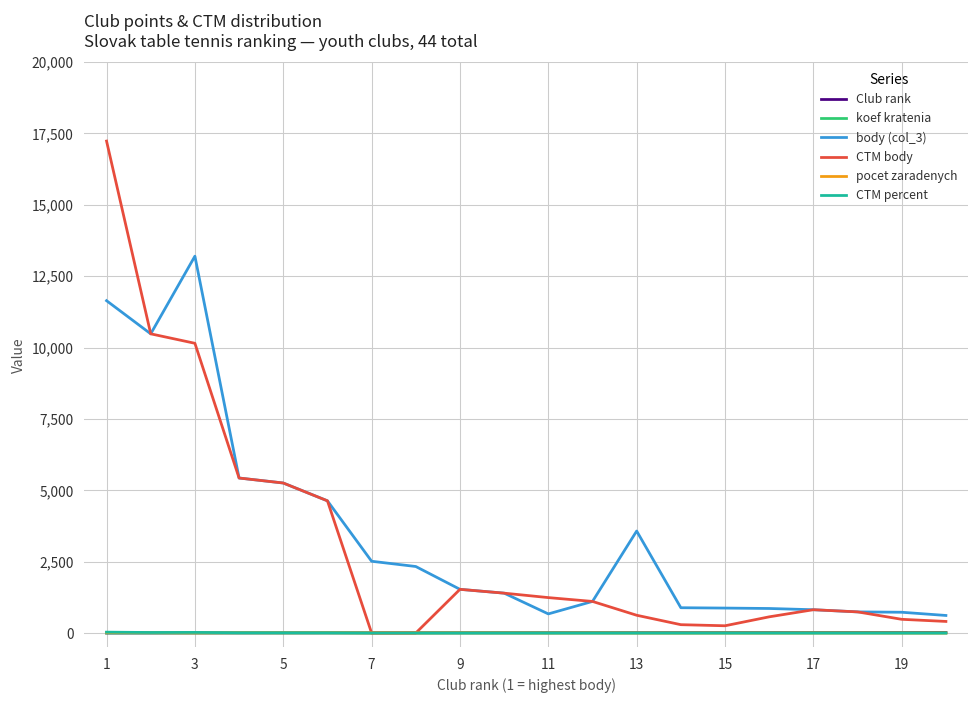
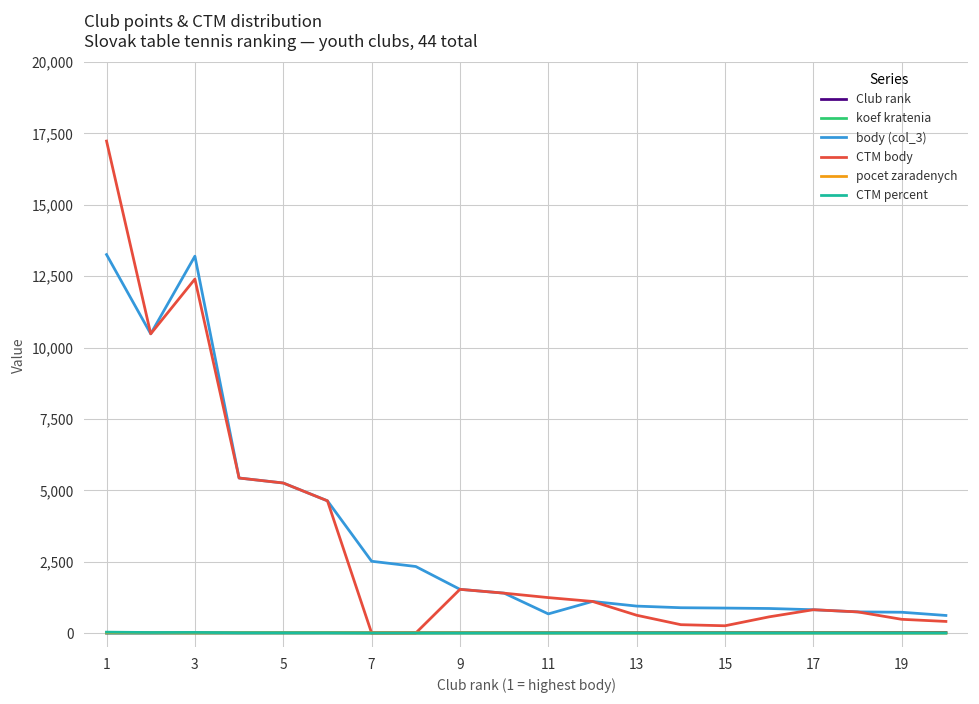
  {
    "body (col_3)": {
-     "1": "11,600",
+     "1": "13,300",
      "3": "13,200",
      "7": "2,500",
      "11": "700",
-     "13": "3,600",
+     "13": "900",
      "15": "900",
      "19": "700"
    },
    "CTM body": {
      "1": "17,200",
-     "3": "10,200",
+     "3": "12,400",
      "11": "1,200",
      "13": "600",
      "15": "300",
      "19": "500"
    }
  }
